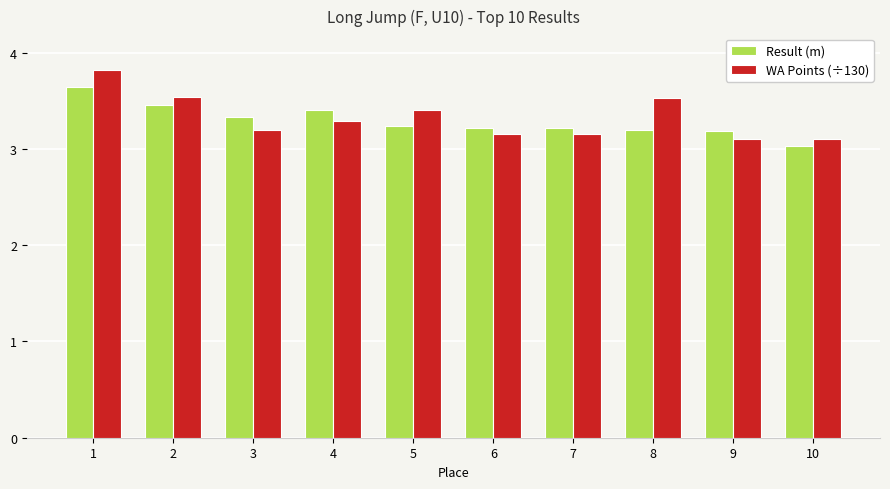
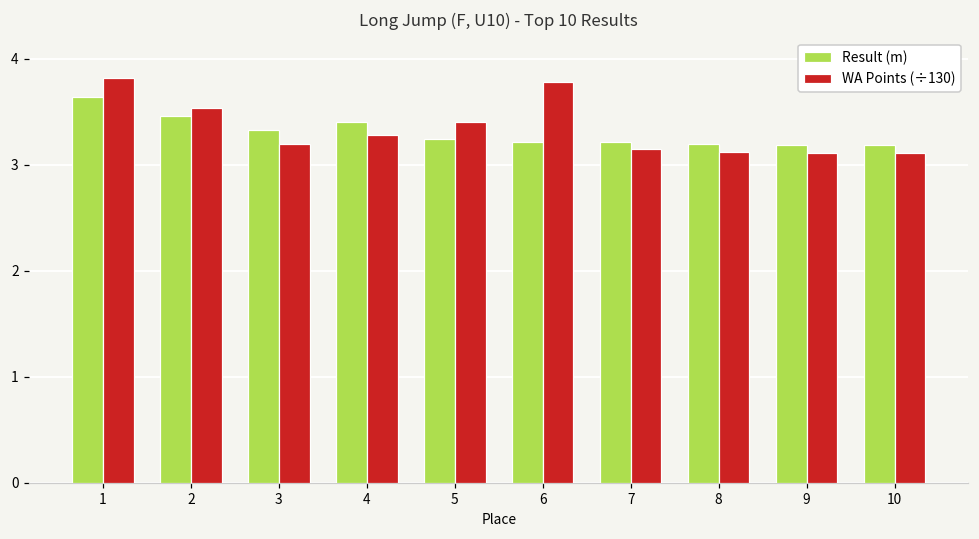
  {
    "Result (m)": {
      "1": 3.6,
      "2": 3.5,
      "3": 3.3,
      "4": 3.4,
      "5": 3.2,
      "6": 3.2,
      "7": 3.2,
      "8": 3.2,
      "9": 3.2,
-     "10": 3.0
+     "10": 3.2
    },
    "WA Points (÷130)": {
      "1": 3.8,
      "2": 3.5,
      "3": 3.2,
      "4": 3.3,
      "5": 3.4,
-     "6": 3.2,
+     "6": 3.8,
      "7": 3.2,
-     "8": 3.5,
+     "8": 3.1,
      "9": 3.1,
      "10": 3.1
    }
  }
